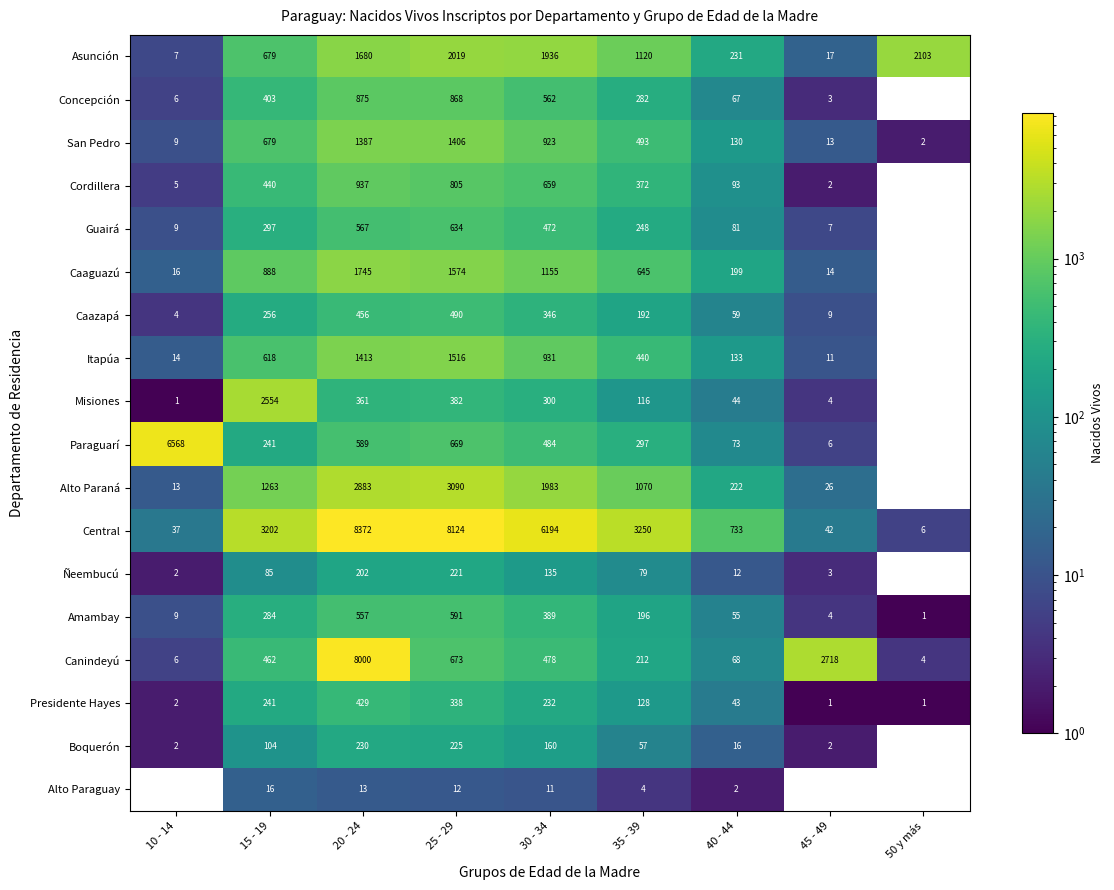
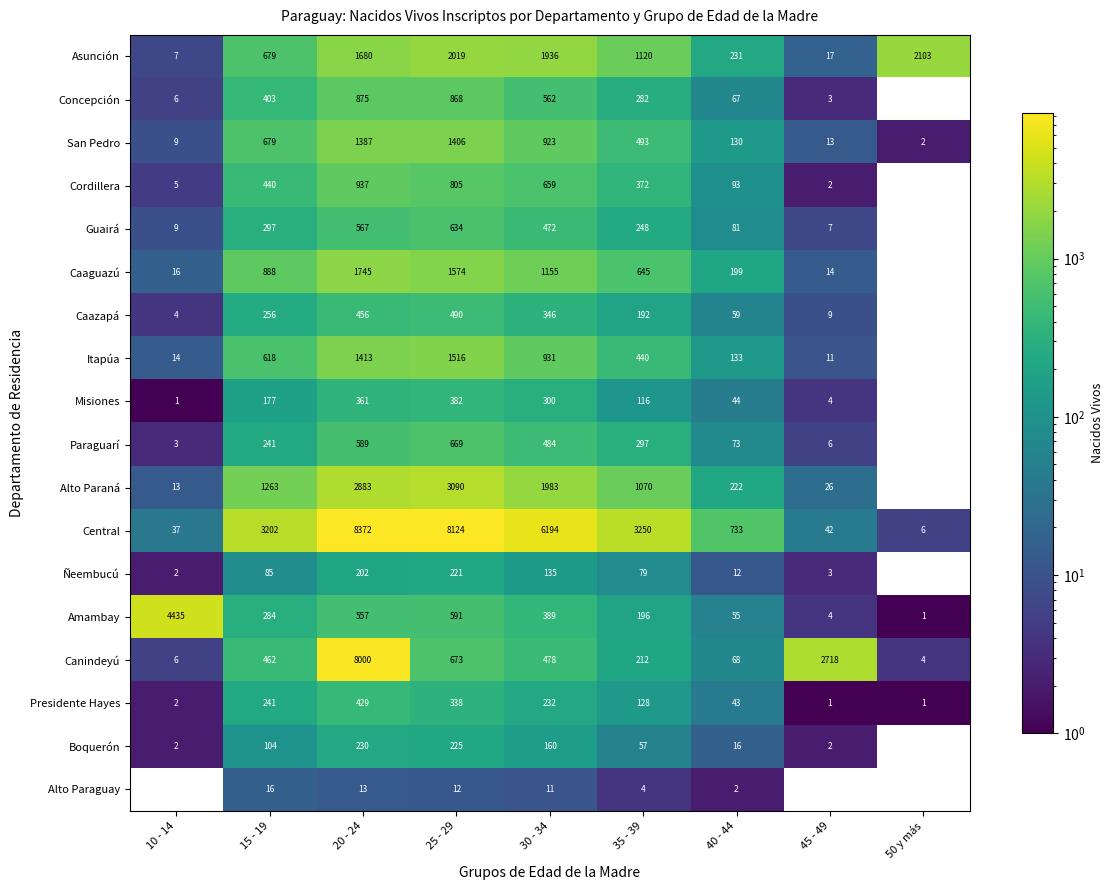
  {
    "Asunción": {
      "10 - 14": 7,
      "15 - 19": 679,
      "20 - 24": 1680,
      "25 - 29": 2019,
      "30 - 34": 1936,
      "35 - 39": 1120,
      "40 - 44": 231,
      "45 - 49": 17,
      "50 y más": 2103
    },
    "Concepción": {
      "10 - 14": 6,
      "15 - 19": 403,
      "20 - 24": 875,
      "25 - 29": 868,
      "30 - 34": 562,
      "35 - 39": 282,
      "40 - 44": 67,
      "45 - 49": 3
    },
    "San Pedro": {
      "10 - 14": 9,
      "15 - 19": 679,
      "20 - 24": 1387,
      "25 - 29": 1406,
      "30 - 34": 923,
      "35 - 39": 493,
      "40 - 44": 130,
      "45 - 49": 13,
      "50 y más": 2
    },
    "Cordillera": {
      "10 - 14": 5,
      "15 - 19": 440,
      "20 - 24": 937,
      "25 - 29": 805,
      "30 - 34": 659,
      "35 - 39": 372,
      "40 - 44": 93,
      "45 - 49": 2
    },
    "Guairá": {
      "10 - 14": 9,
      "15 - 19": 297,
      "20 - 24": 567,
      "25 - 29": 634,
      "30 - 34": 472,
      "35 - 39": 248,
      "40 - 44": 81,
      "45 - 49": 7
    },
    "Caaguazú": {
      "10 - 14": 16,
      "15 - 19": 888,
      "20 - 24": 1745,
      "25 - 29": 1574,
      "30 - 34": 1155,
      "35 - 39": 645,
      "40 - 44": 199,
      "45 - 49": 14
    },
    "Caazapá": {
      "10 - 14": 4,
      "15 - 19": 256,
      "20 - 24": 456,
      "25 - 29": 490,
      "30 - 34": 346,
      "35 - 39": 192,
      "40 - 44": 59,
      "45 - 49": 9
    },
    "Itapúa": {
      "10 - 14": 14,
      "15 - 19": 618,
      "20 - 24": 1413,
      "25 - 29": 1516,
      "30 - 34": 931,
      "35 - 39": 440,
      "40 - 44": 133,
      "45 - 49": 11
    },
    "Misiones": {
      "10 - 14": 1,
-     "15 - 19": 2554,
+     "15 - 19": 177,
      "20 - 24": 361,
      "25 - 29": 382,
      "30 - 34": 300,
      "35 - 39": 116,
      "40 - 44": 44,
      "45 - 49": 4
    },
    "Paraguarí": {
-     "10 - 14": 6568,
+     "10 - 14": 3,
      "15 - 19": 241,
      "20 - 24": 589,
      "25 - 29": 669,
      "30 - 34": 484,
      "35 - 39": 297,
      "40 - 44": 73,
      "45 - 49": 6
    },
    "Alto Paraná": {
      "10 - 14": 13,
      "15 - 19": 1263,
      "20 - 24": 2883,
      "25 - 29": 3090,
      "30 - 34": 1983,
      "35 - 39": 1070,
      "40 - 44": 222,
      "45 - 49": 26
    },
    "Central": {
      "10 - 14": 37,
      "15 - 19": 3202,
      "20 - 24": 8372,
      "25 - 29": 8124,
      "30 - 34": 6194,
      "35 - 39": 3250,
      "40 - 44": 733,
      "45 - 49": 42,
      "50 y más": 6
    },
    "Ñeembucú": {
      "10 - 14": 2,
      "15 - 19": 85,
      "20 - 24": 202,
      "25 - 29": 221,
      "30 - 34": 135,
      "35 - 39": 79,
      "40 - 44": 12,
      "45 - 49": 3
    },
    "Amambay": {
-     "10 - 14": 9,
+     "10 - 14": 4435,
      "15 - 19": 284,
      "20 - 24": 557,
      "25 - 29": 591,
      "30 - 34": 389,
      "35 - 39": 196,
      "40 - 44": 55,
      "45 - 49": 4,
      "50 y más": 1
    },
    "Canindeyú": {
      "10 - 14": 6,
      "15 - 19": 462,
      "20 - 24": 8000,
      "25 - 29": 673,
      "30 - 34": 478,
      "35 - 39": 212,
      "40 - 44": 68,
      "45 - 49": 2718,
      "50 y más": 4
    },
    "Presidente Hayes": {
      "10 - 14": 2,
      "15 - 19": 241,
      "20 - 24": 429,
      "25 - 29": 338,
      "30 - 34": 232,
      "35 - 39": 128,
      "40 - 44": 43,
      "45 - 49": 1,
      "50 y más": 1
    },
    "Boquerón": {
      "10 - 14": 2,
      "15 - 19": 104,
      "20 - 24": 230,
      "25 - 29": 225,
      "30 - 34": 160,
      "35 - 39": 57,
      "40 - 44": 16,
      "45 - 49": 2
    },
    "Alto Paraguay": {
      "15 - 19": 16,
      "20 - 24": 13,
      "25 - 29": 12,
      "30 - 34": 11,
      "35 - 39": 4,
      "40 - 44": 2
    }
  }
